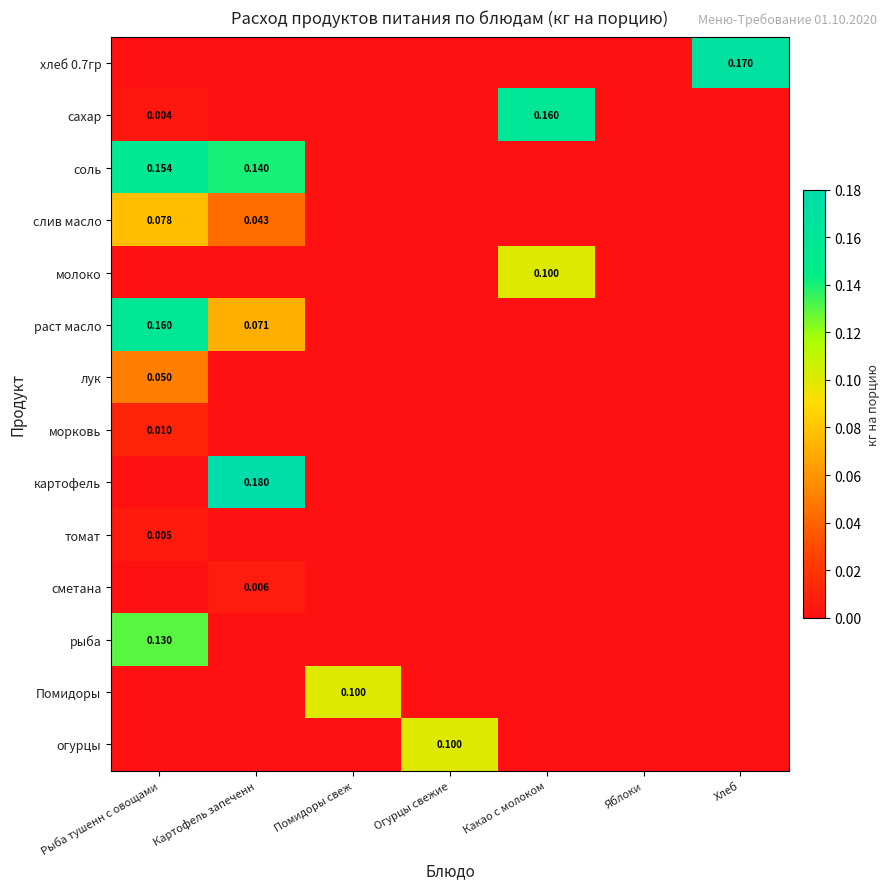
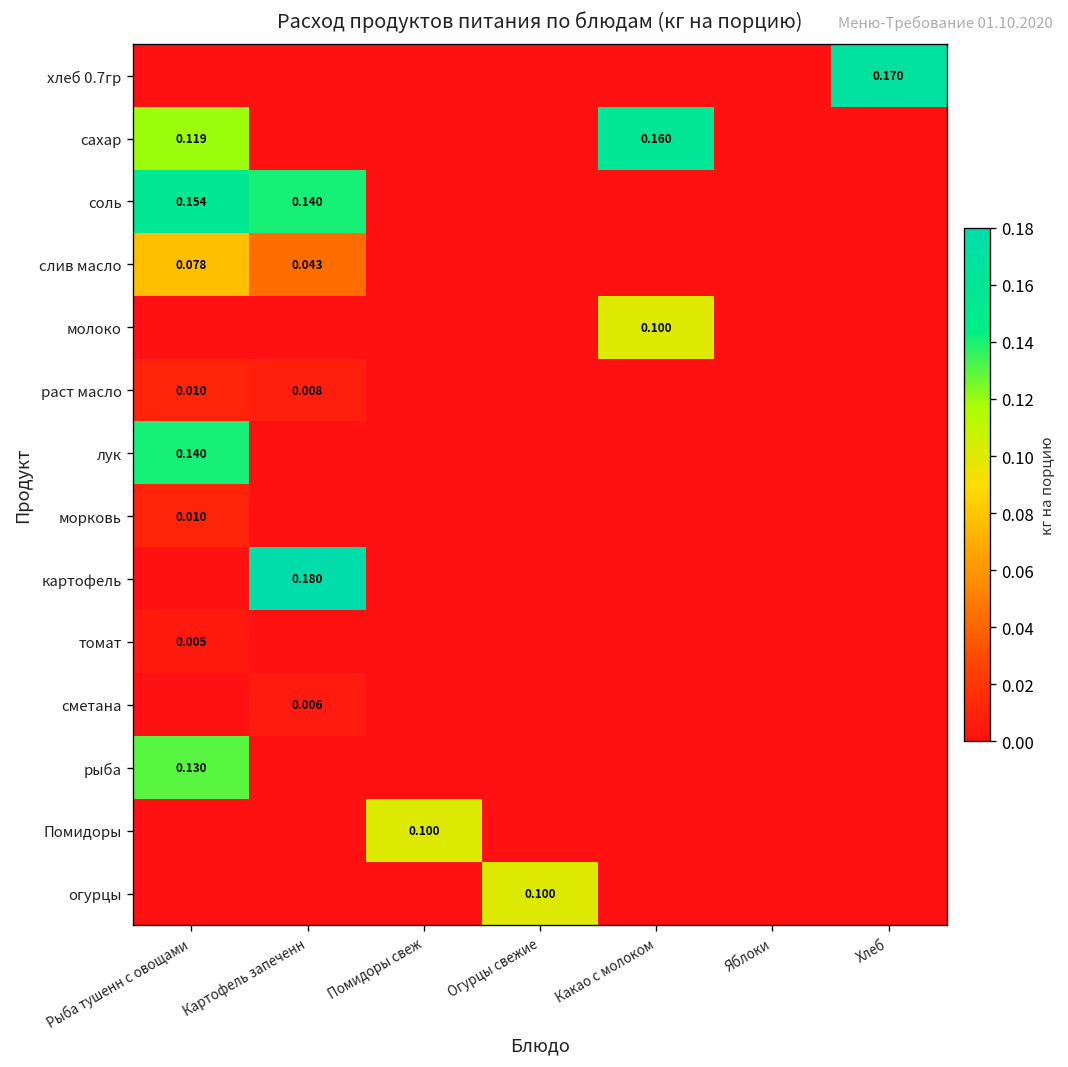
  {
    "хлеб 0.7гр": {
      "Хлеб": 0.170
    },
    "сахар": {
-     "Рыба тушенн с овощами": 0.004,
+     "Рыба тушенн с овощами": 0.119,
      "Какао с молоком": 0.160
    },
    "соль": {
      "Рыба тушенн с овощами": 0.154,
      "Картофель запеченн": 0.140
    },
    "слив масло": {
      "Рыба тушенн с овощами": 0.078,
      "Картофель запеченн": 0.043
    },
    "молоко": {
      "Какао с молоком": 0.100
    },
    "раст масло": {
-     "Рыба тушенн с овощами": 0.160,
-     "Картофель запеченн": 0.071
+     "Рыба тушенн с овощами": 0.010,
+     "Картофель запеченн": 0.008
    },
    "лук": {
-     "Рыба тушенн с овощами": 0.050
+     "Рыба тушенн с овощами": 0.140
    },
    "морковь": {
      "Рыба тушенн с овощами": 0.010
    },
    "картофель": {
      "Картофель запеченн": 0.180
    },
    "томат": {
      "Рыба тушенн с овощами": 0.005
    },
    "сметана": {
      "Картофель запеченн": 0.006
    },
    "рыба": {
      "Рыба тушенн с овощами": 0.130
    },
    "Помидоры": {
      "Помидоры свеж": 0.100
    },
    "огурцы": {
      "Огурцы свежие": 0.100
    }
  }
